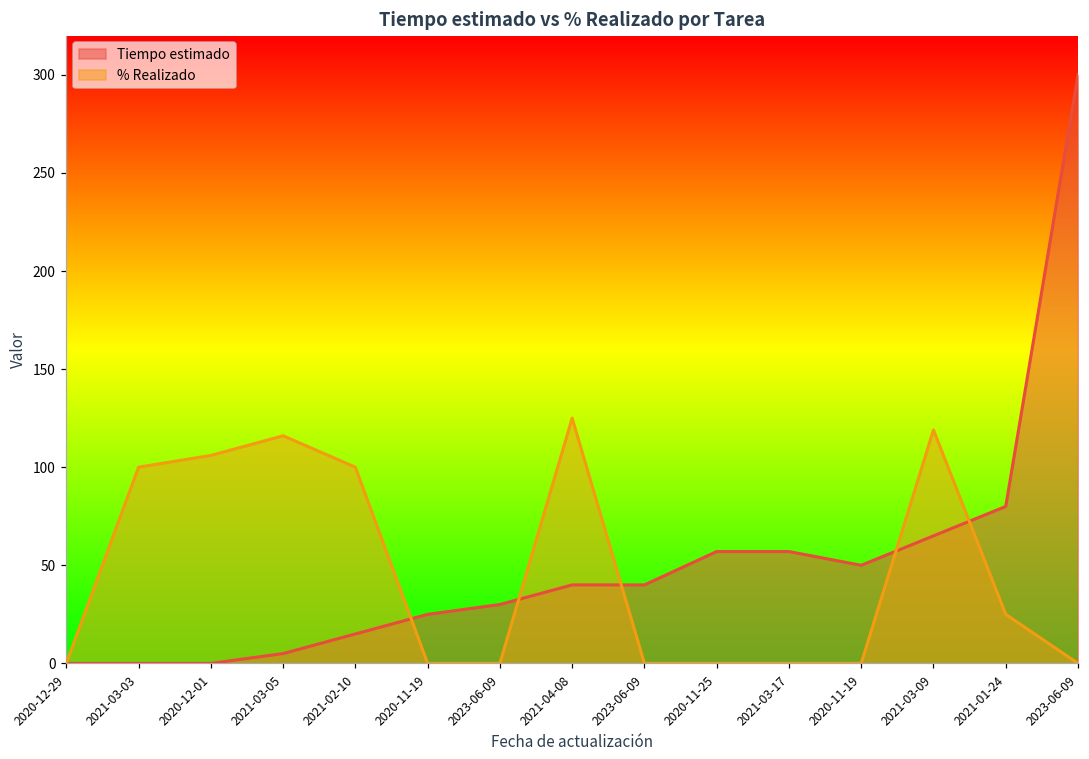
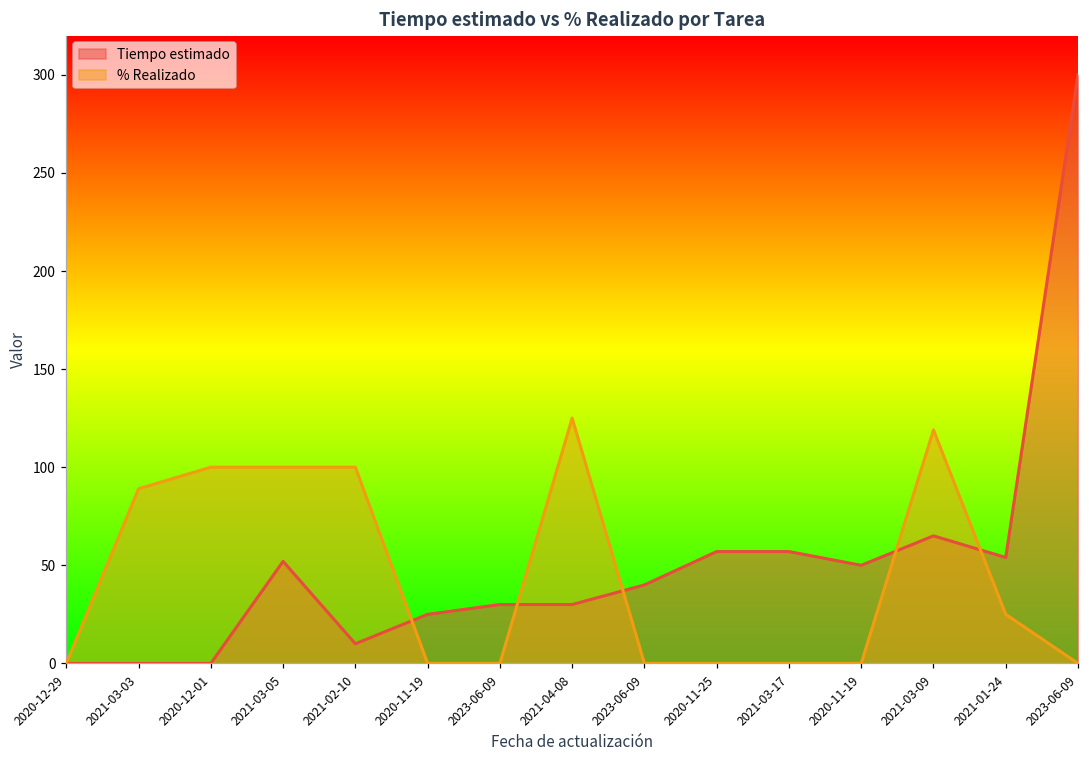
  {
    "Tiempo estimado": {
      "2021-03-03": 0,
      "2020-12-01": 0,
-     "2021-03-05": 5,
-     "2021-02-10": 15,
-     "2021-04-08": 40,
+     "2021-03-05": 52,
+     "2021-02-10": 10,
+     "2021-04-08": 30,
      "2020-11-25": 57,
      "2021-03-17": 57,
      "2021-03-09": 65,
-     "2021-01-24": 80
+     "2021-01-24": 54
    },
    "% Realizado": {
-     "2021-03-03": 100,
-     "2020-12-01": 106,
-     "2021-03-05": 116,
+     "2021-03-03": 89,
+     "2020-12-01": 100,
+     "2021-03-05": 100,
      "2021-02-10": 100,
      "2021-04-08": 125,
      "2020-11-25": 0,
      "2021-03-17": 0,
      "2021-03-09": 119,
      "2021-01-24": 25
    }
  }
